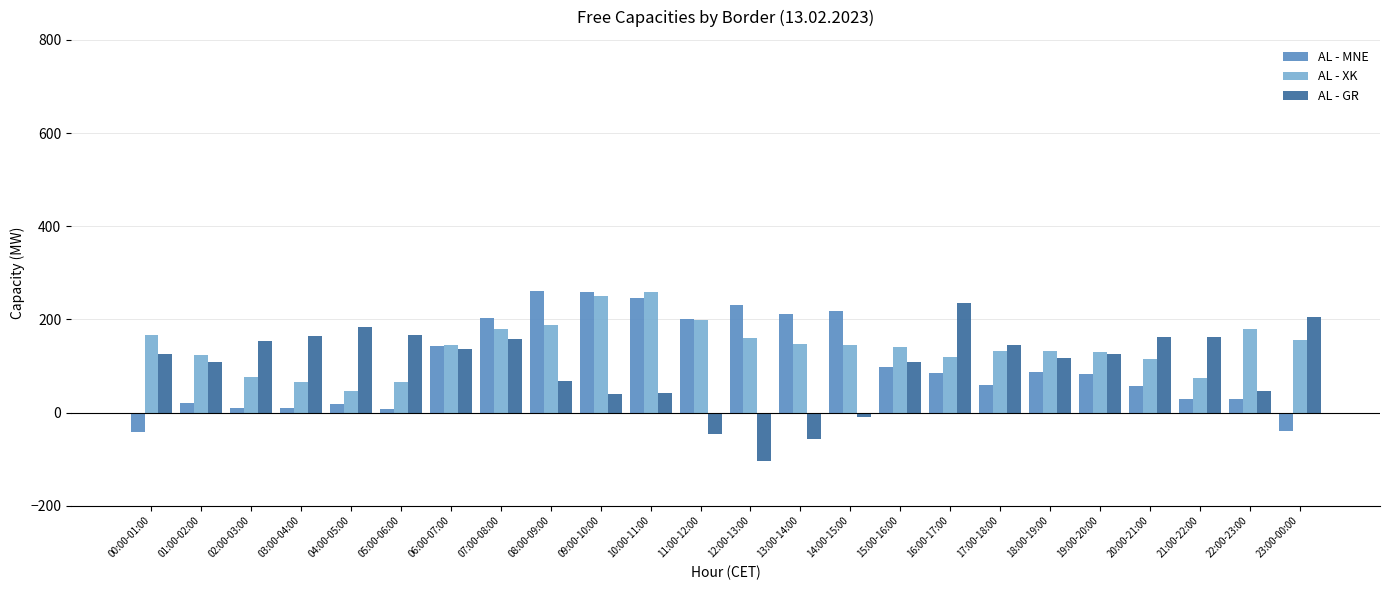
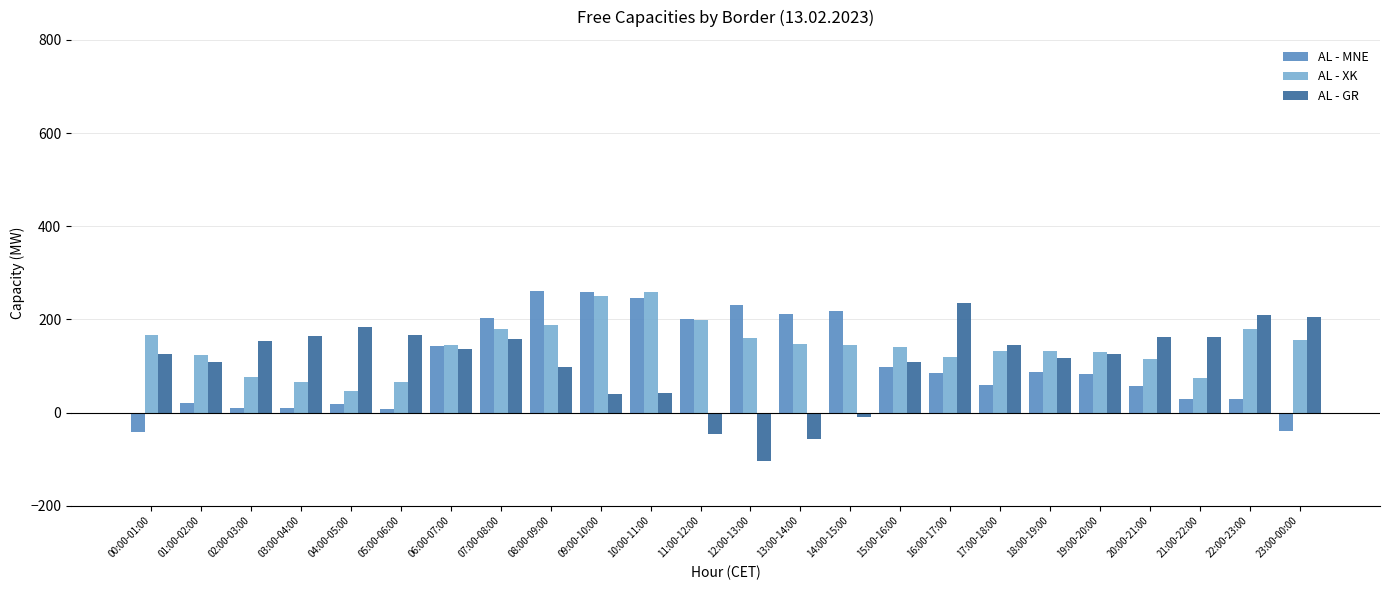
  {
    "AL - GR": {
      "00:00-01:00": 130,
      "01:00-02:00": 110,
      "02:00-03:00": 150,
      "03:00-04:00": 160,
      "04:00-05:00": 180,
      "05:00-06:00": 170,
      "06:00-07:00": 140,
      "07:00-08:00": 160,
-     "08:00-09:00": 70,
+     "08:00-09:00": 100,
      "09:00-10:00": 40,
      "10:00-11:00": 40,
      "11:00-12:00": -50,
      "12:00-13:00": -100,
      "13:00-14:00": -60,
      "14:00-15:00": -10,
      "15:00-16:00": 110,
      "16:00-17:00": 240,
      "17:00-18:00": 150,
      "18:00-19:00": 120,
      "19:00-20:00": 130,
      "20:00-21:00": 160,
      "21:00-22:00": 160,
-     "22:00-23:00": 50,
+     "22:00-23:00": 210,
      "23:00-00:00": 210
    }
  }
